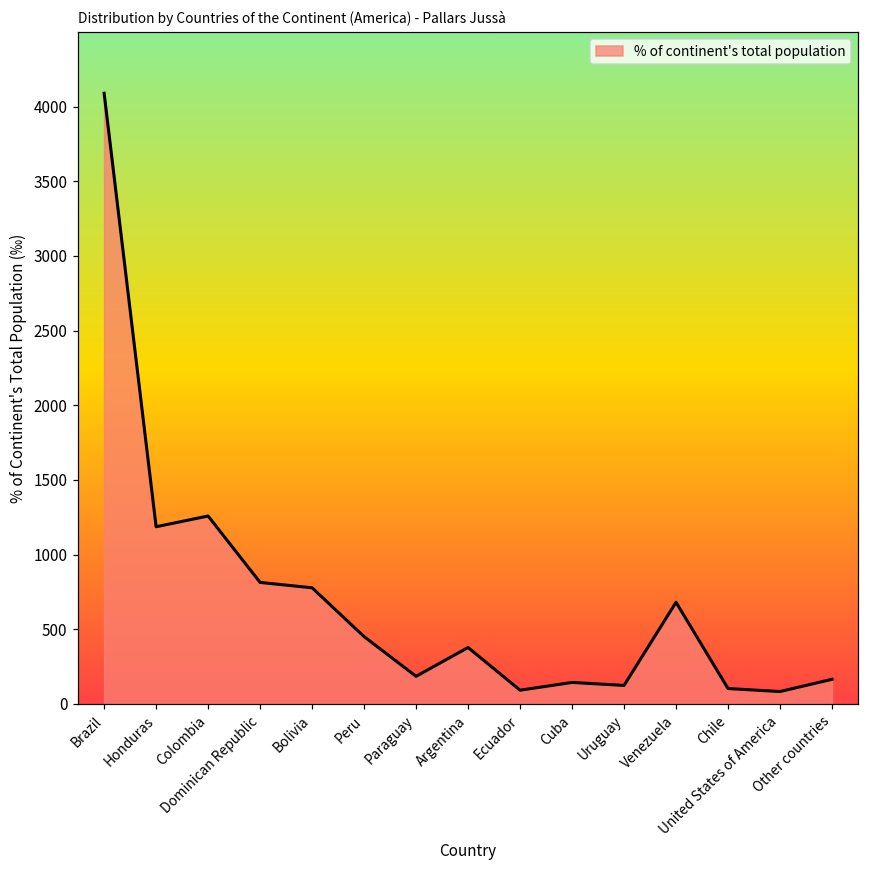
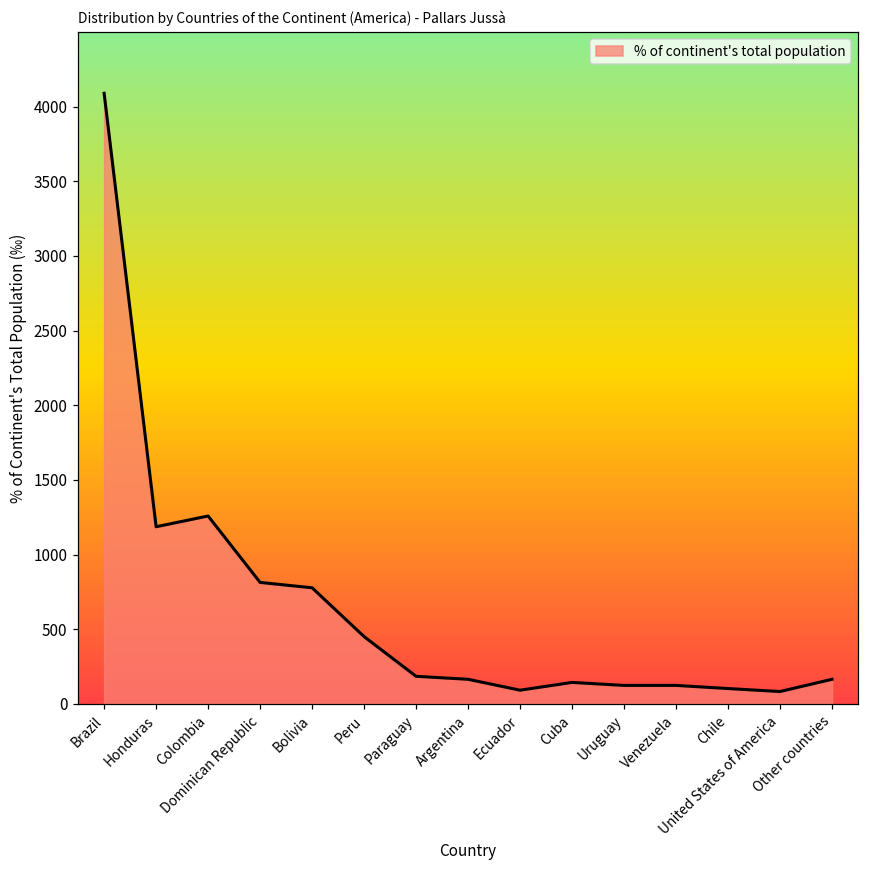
  {
    "Brazil": 4090,
    "Honduras": 1190,
    "Colombia": 1260,
    "Dominican Republic": 810,
    "Bolivia": 780,
    "Peru": 450,
    "Paraguay": 180,
-   "Argentina": 380,
+   "Argentina": 160,
    "Ecuador": 90,
    "Cuba": 140,
    "Uruguay": 120,
-   "Venezuela": 680,
+   "Venezuela": 120,
    "Chile": 100,
    "United States of America": 80,
    "Other countries": 160
  }
